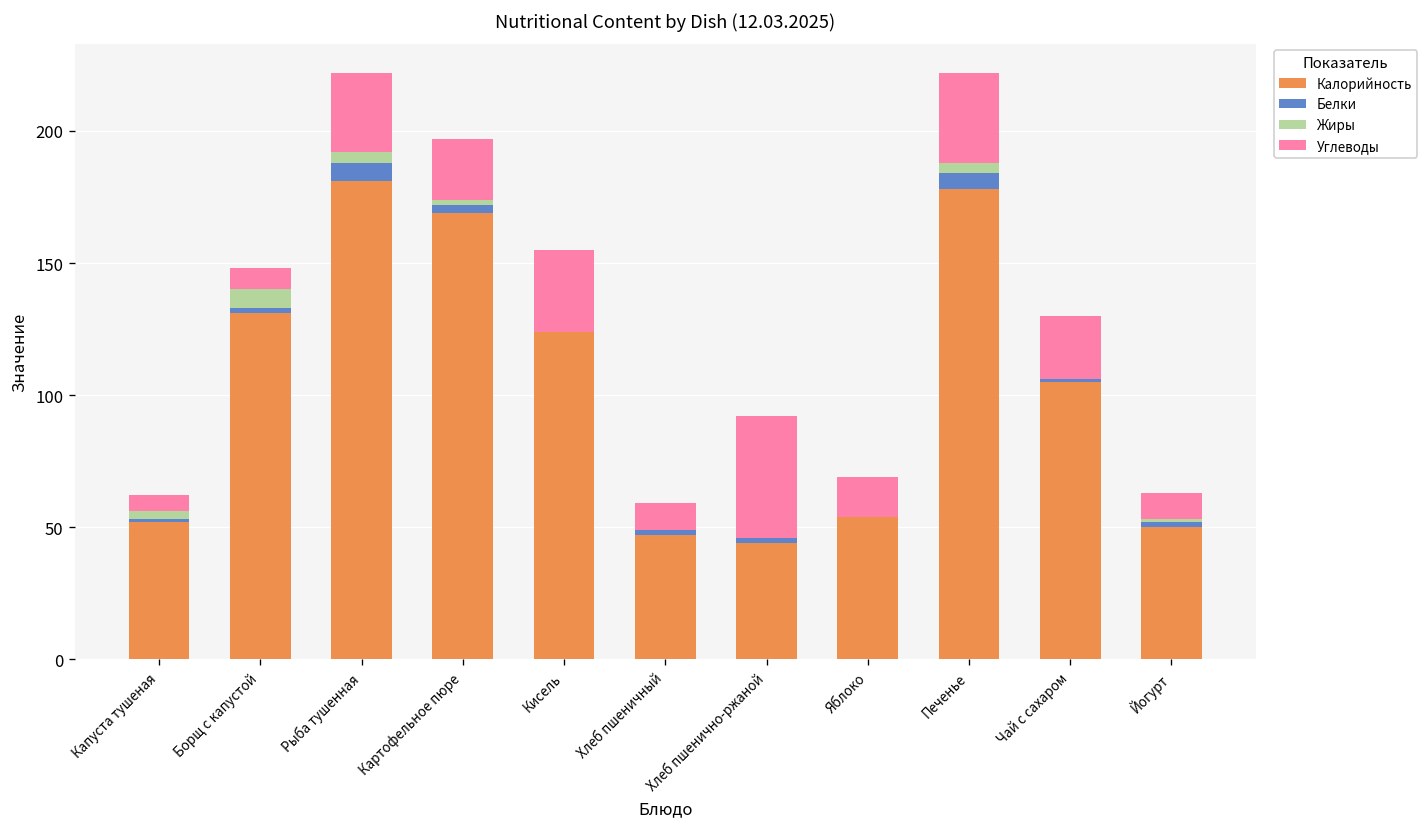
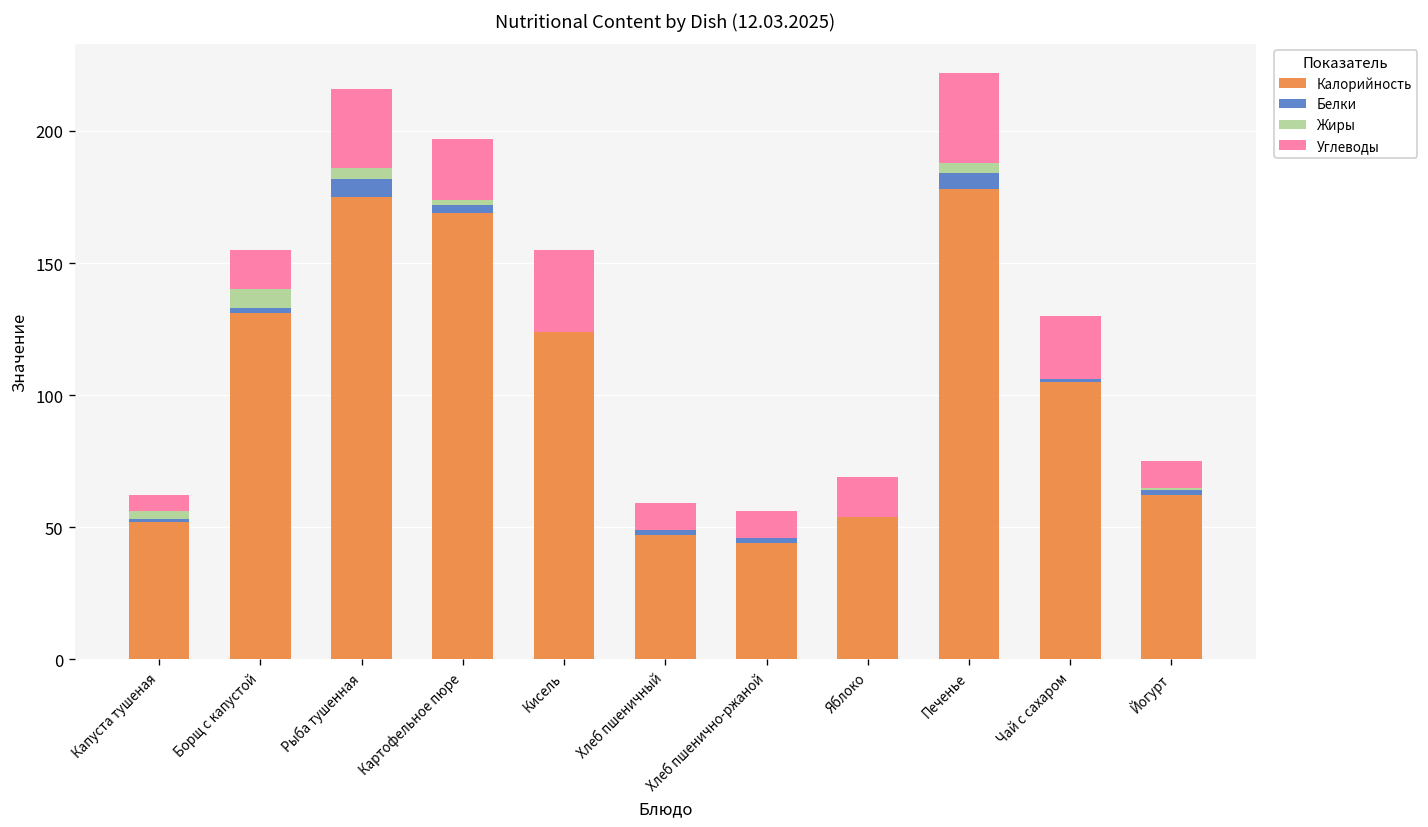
  {
    "Калорийность": {
      "Капуста тушеная": 52,
      "Борщ с капустой": 131,
-     "Рыба тушенная": 181,
+     "Рыба тушенная": 175,
      "Картофельное пюре": 169,
      "Кисель": 124,
      "Хлеб пшеничный": 47,
      "Хлеб пшенично-ржаной": 44,
      "Яблоко": 54,
      "Печенье": 178,
      "Чай с сахаром": 105,
-     "Йогурт": 50
+     "Йогурт": 62
    },
    "Белки": {
      "Борщ с капустой": 2,
      "Рыба тушенная": 7,
      "Картофельное пюре": 3,
      "Кисель": 0,
      "Хлеб пшеничный": 2,
      "Хлеб пшенично-ржаной": 2,
      "Яблоко": 0,
      "Печенье": 6,
      "Йогурт": 2
    },
    "Жиры": {
      "Капуста тушеная": 3,
      "Борщ с капустой": 7,
      "Рыба тушенная": 4,
      "Картофельное пюре": 2,
      "Кисель": 0,
      "Хлеб пшеничный": 0,
      "Хлеб пшенично-ржаной": 0,
      "Яблоко": 0,
      "Печенье": 4,
      "Чай с сахаром": 0
    },
    "Углеводы": {
      "Капуста тушеная": 6,
-     "Борщ с капустой": 8,
+     "Борщ с капустой": 15,
      "Рыба тушенная": 30,
      "Картофельное пюре": 23,
      "Кисель": 31,
      "Хлеб пшеничный": 10,
-     "Хлеб пшенично-ржаной": 46,
+     "Хлеб пшенично-ржаной": 10,
      "Яблоко": 15,
      "Печенье": 34,
      "Чай с сахаром": 24,
      "Йогурт": 10
    }
  }
